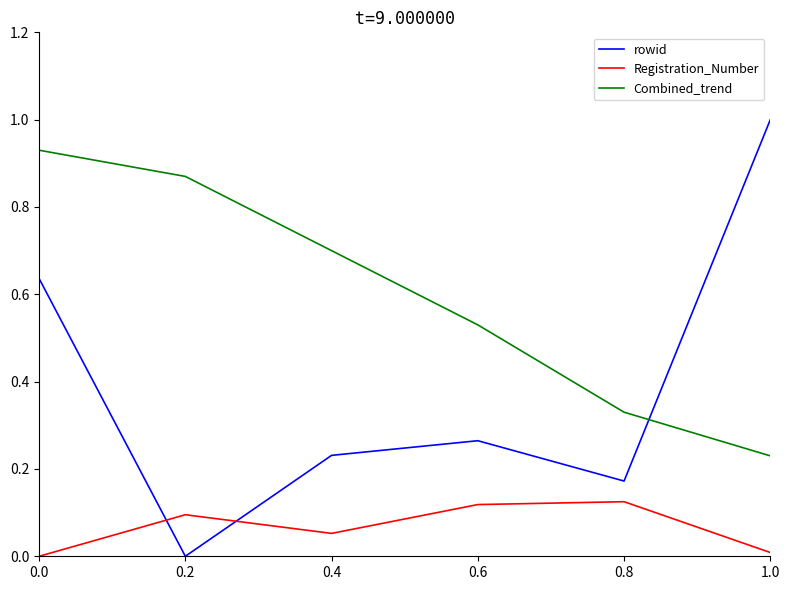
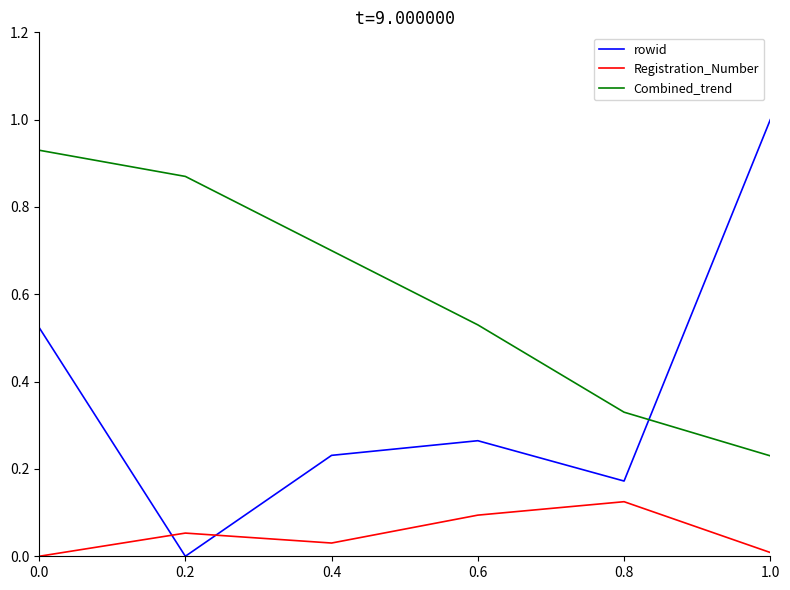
  {
    "rowid": {
-     "0.0": 0.64,
+     "0.0": 0.52,
      "0.2": 0.00,
      "0.4": 0.23,
      "0.6": 0.26,
      "0.8": 0.17,
      "1.0": 1.00
    },
    "Registration_Number": {
      "0.0": 0.00,
-     "0.2": 0.10,
-     "0.4": 0.05,
-     "0.6": 0.12,
+     "0.2": 0.05,
+     "0.4": 0.03,
+     "0.6": 0.09,
      "0.8": 0.13,
      "1.0": 0.01
    },
    "Combined_trend": {
      "0.0": 0.93,
      "0.2": 0.87,
      "0.4": 0.70,
      "0.6": 0.53,
      "0.8": 0.33,
      "1.0": 0.23
    }
  }
